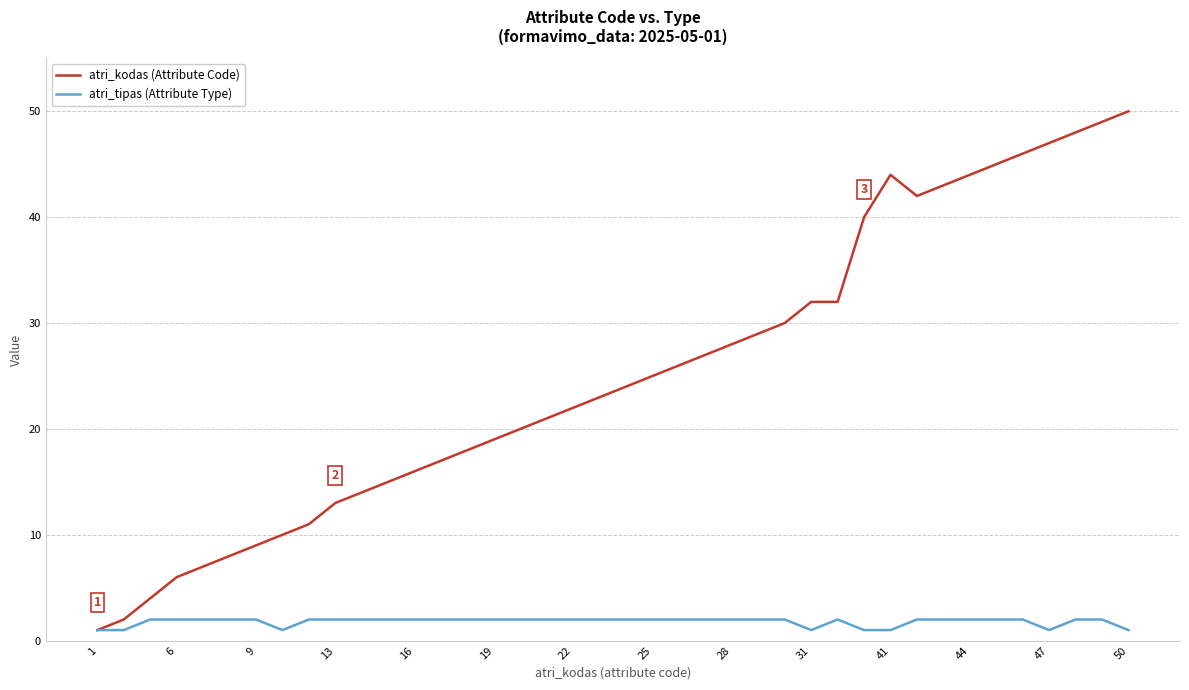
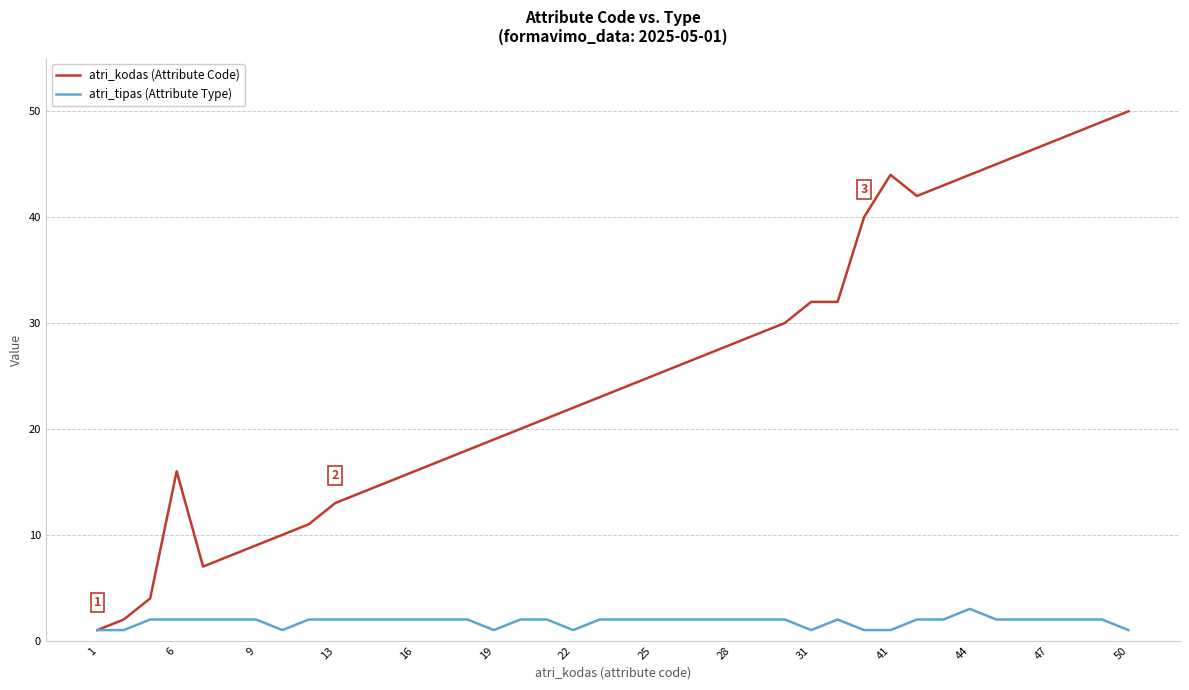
  {
    "atri_kodas (Attribute Code)": {
-     "6": 6,
+     "6": 16,
      "9": 9,
      "16": 16,
      "19": 19,
      "22": 22,
      "25": 25,
      "28": 28,
      "31": 32,
      "41": 44,
      "44": 44,
      "47": 47,
      "50": 50
    },
    "atri_tipas (Attribute Type)": {
      "6": 2,
      "9": 2,
      "13": 2,
      "16": 2,
-     "19": 2,
-     "22": 2,
+     "19": 1,
+     "22": 1,
      "25": 2,
      "28": 2,
      "31": 1,
      "41": 1,
-     "44": 2,
-     "47": 1,
+     "44": 3,
+     "47": 2,
      "50": 1
    }
  }
